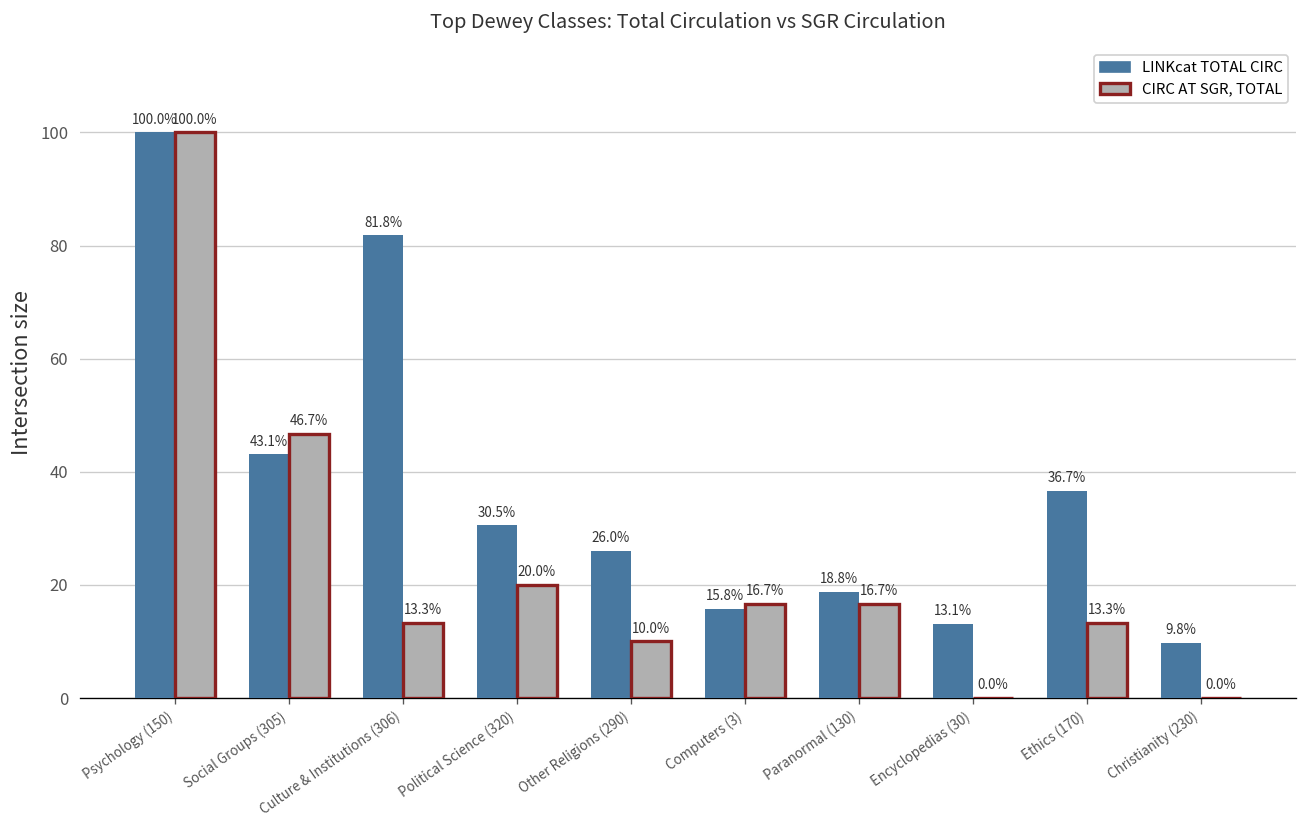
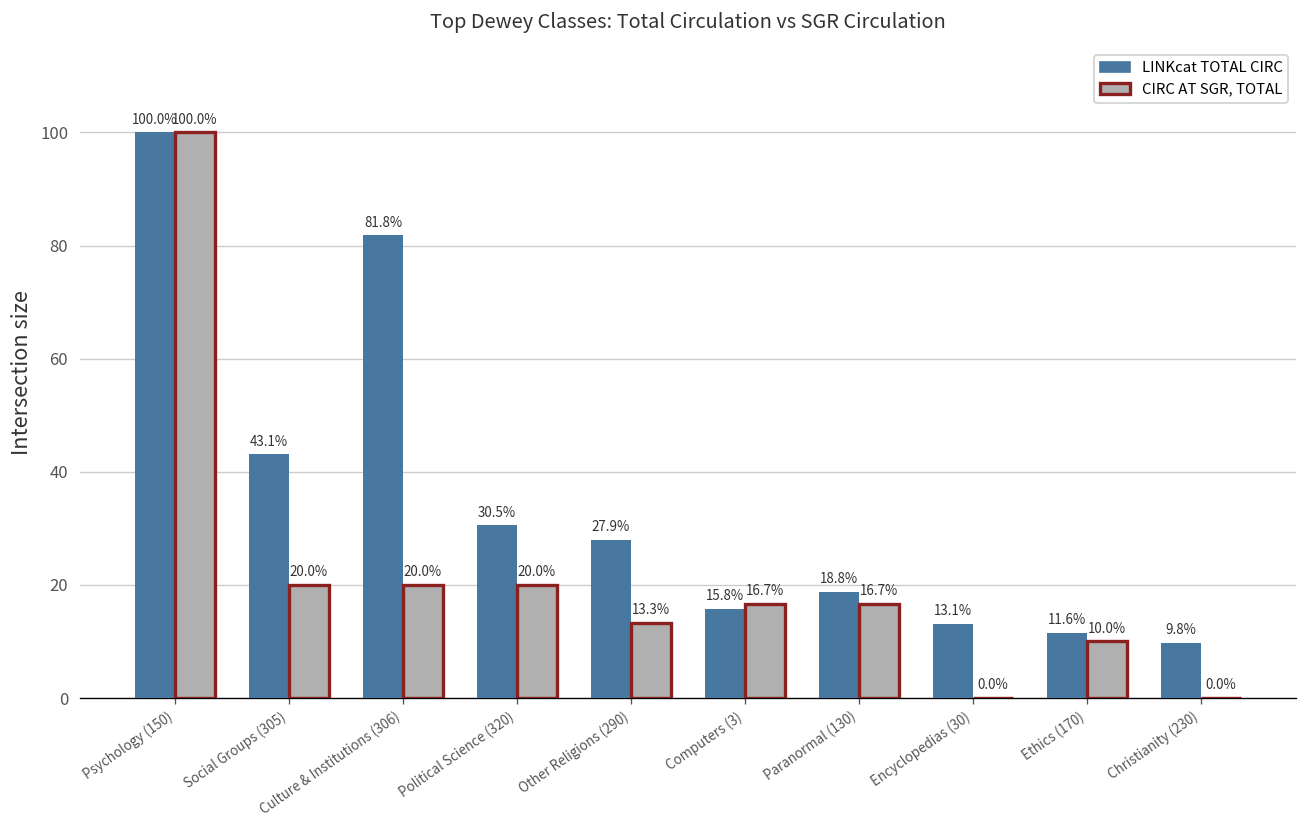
  {
    "LINKcat TOTAL CIRC": {
      "Psychology (150)": "100.0%",
      "Social Groups (305)": "43.1%",
      "Culture & Institutions (306)": "81.8%",
      "Political Science (320)": "30.5%",
-     "Other Religions (290)": "26.0%",
+     "Other Religions (290)": "27.9%",
      "Computers (3)": "15.8%",
      "Paranormal (130)": "18.8%",
      "Encyclopedias (30)": "13.1%",
-     "Ethics (170)": "36.7%",
+     "Ethics (170)": "11.6%",
      "Christianity (230)": "9.8%"
    },
    "CIRC AT SGR, TOTAL": {
      "Psychology (150)": "100.0%",
-     "Social Groups (305)": "46.7%",
-     "Culture & Institutions (306)": "13.3%",
+     "Social Groups (305)": "20.0%",
+     "Culture & Institutions (306)": "20.0%",
      "Political Science (320)": "20.0%",
-     "Other Religions (290)": "10.0%",
+     "Other Religions (290)": "13.3%",
      "Computers (3)": "16.7%",
      "Paranormal (130)": "16.7%",
      "Encyclopedias (30)": "0.0%",
-     "Ethics (170)": "13.3%",
+     "Ethics (170)": "10.0%",
      "Christianity (230)": "0.0%"
    }
  }
